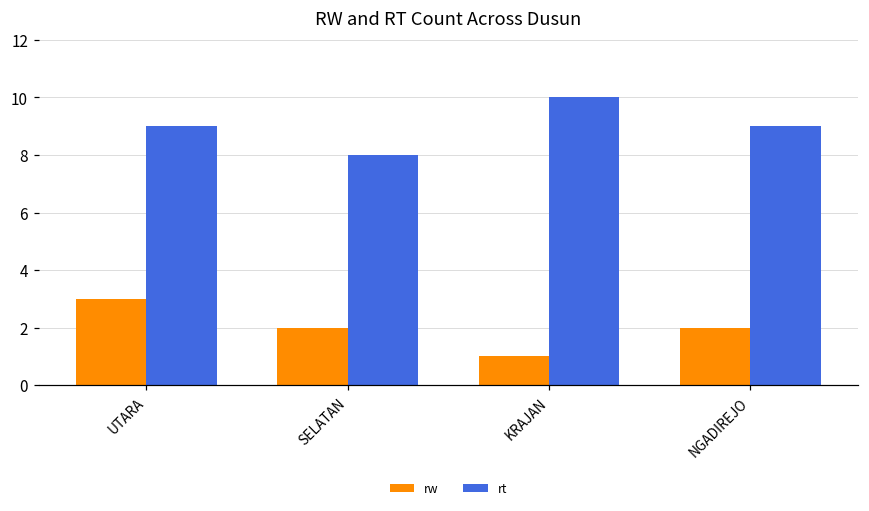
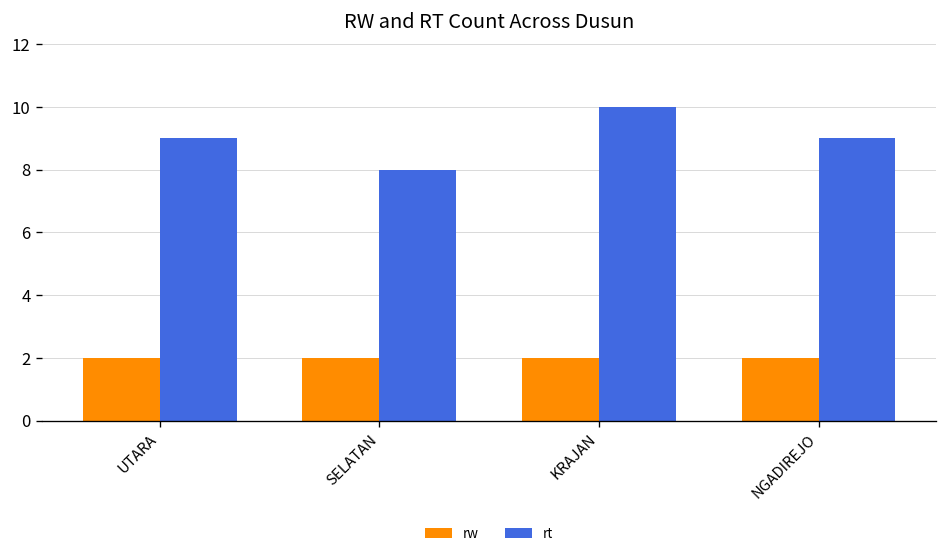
  {
    "rw": {
-     "UTARA": 3,
+     "UTARA": 2,
      "SELATAN": 2,
-     "KRAJAN": 1,
+     "KRAJAN": 2,
      "NGADIREJO": 2
    },
    "rt": {
      "UTARA": 9,
      "SELATAN": 8,
      "KRAJAN": 10,
      "NGADIREJO": 9
    }
  }
